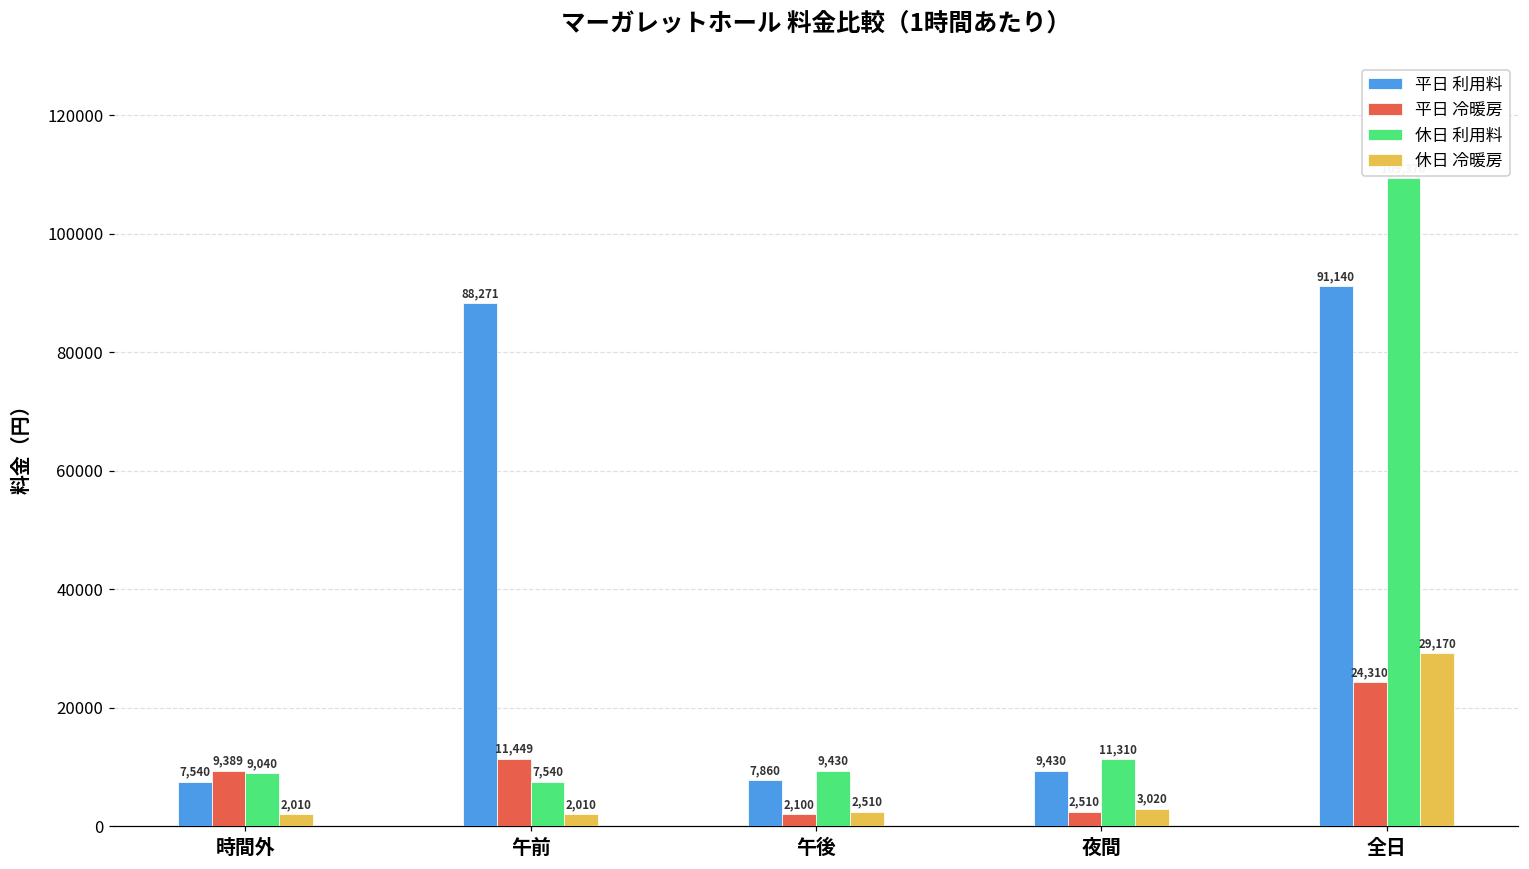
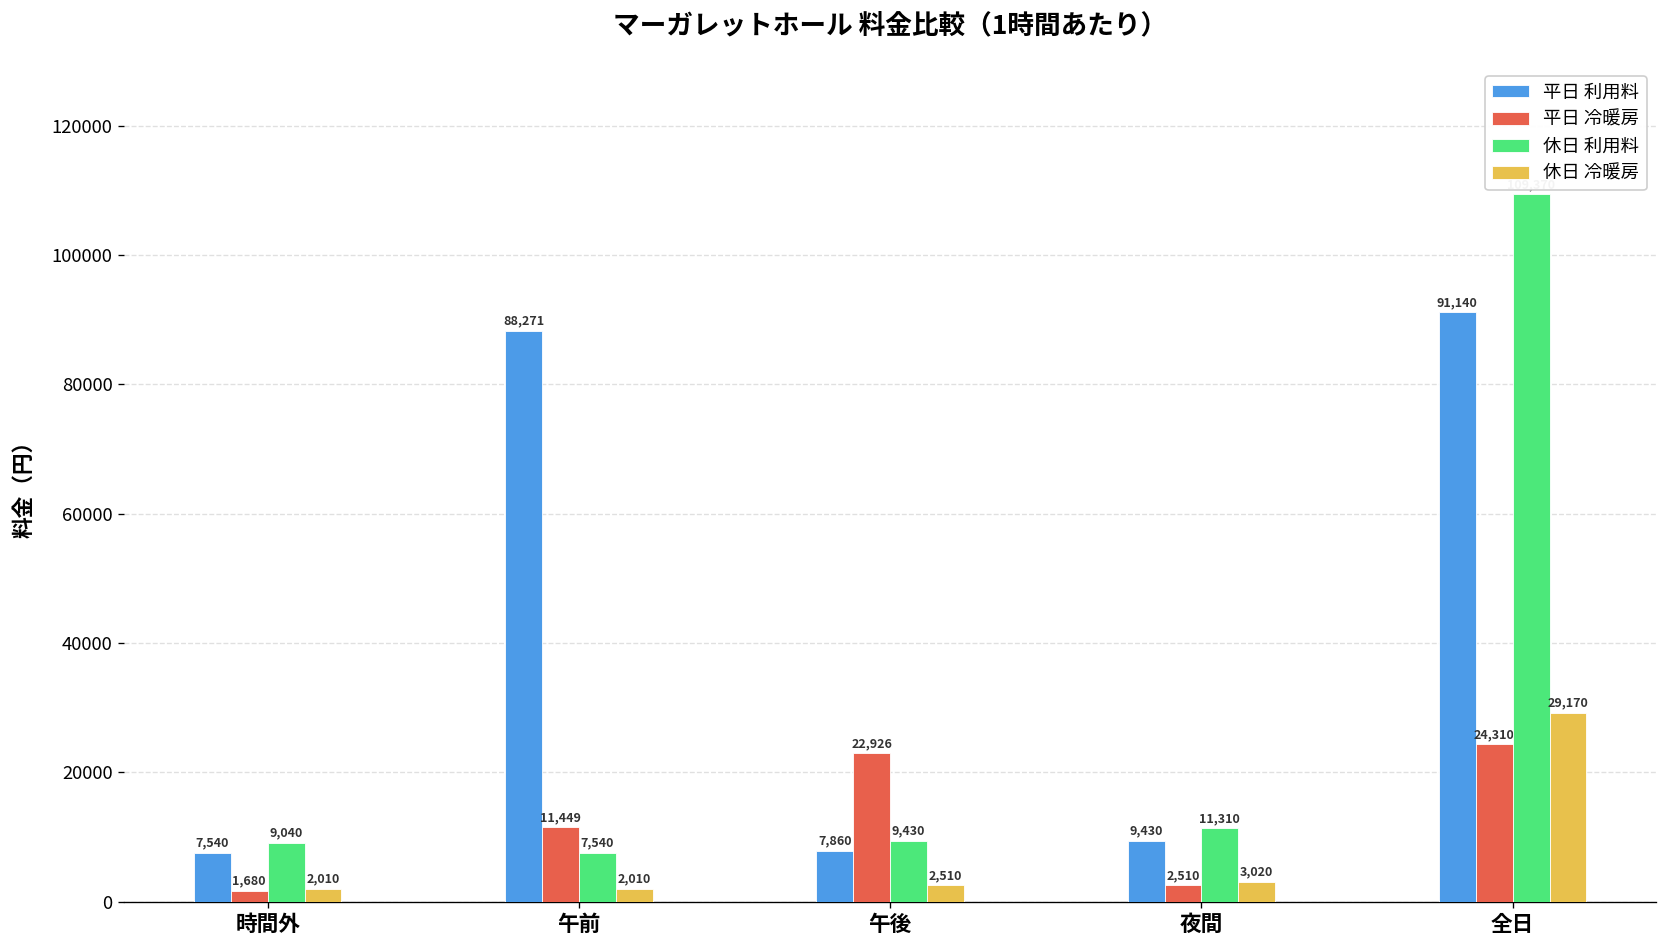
  {
    "平日 利用料": {
      "時間外": "7,540",
      "午前": "88,271",
      "午後": "7,860",
      "夜間": "9,430",
      "全日": "91,140"
    },
    "平日 冷暖房": {
-     "時間外": "9,389",
+     "時間外": "1,680",
      "午前": "11,449",
-     "午後": "2,100",
+     "午後": "22,926",
      "夜間": "2,510",
      "全日": "24,310"
    },
    "休日 利用料": {
      "時間外": "9,040",
      "午前": "7,540",
      "午後": "9,430",
      "夜間": "11,310"
    },
    "休日 冷暖房": {
      "時間外": "2,010",
      "午前": "2,010",
      "午後": "2,510",
      "夜間": "3,020",
      "全日": "29,170"
    }
  }
